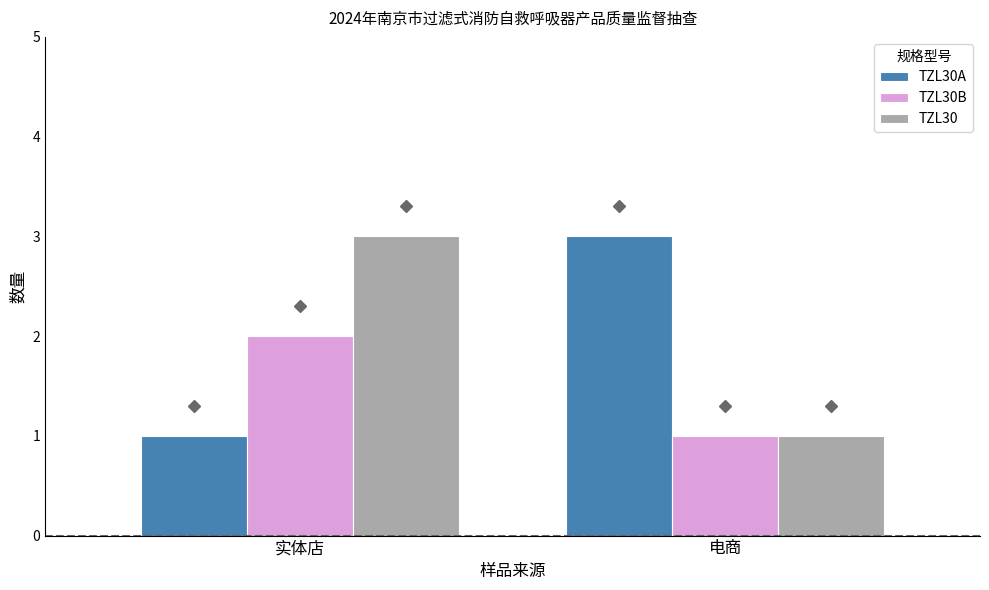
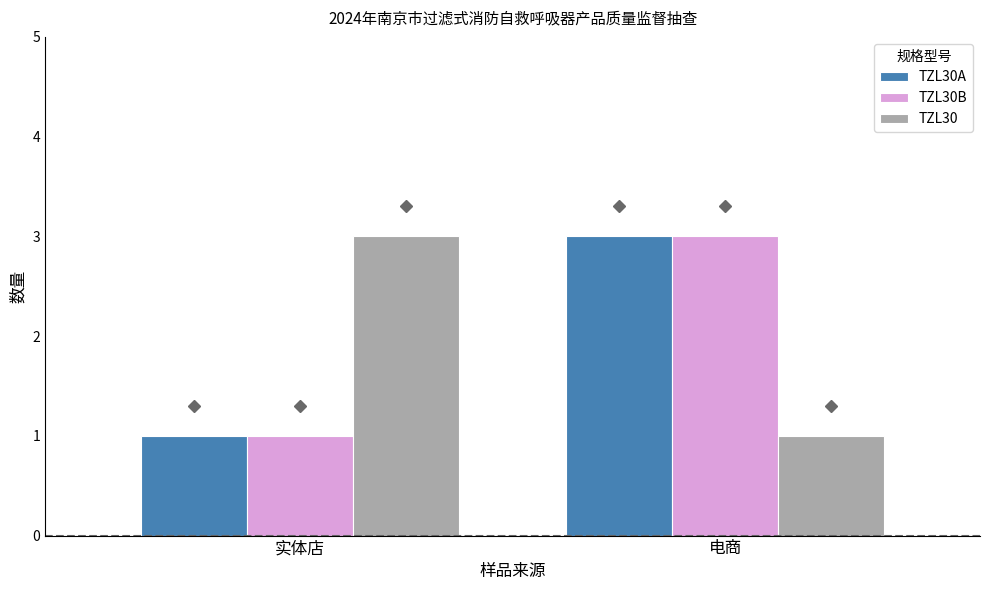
  {
    "TZL30A": {
      "实体店": 1,
      "电商": 3
    },
    "TZL30B": {
-     "实体店": 2,
-     "电商": 1
+     "实体店": 1,
+     "电商": 3
    },
    "TZL30": {
      "实体店": 3,
      "电商": 1
    }
  }
